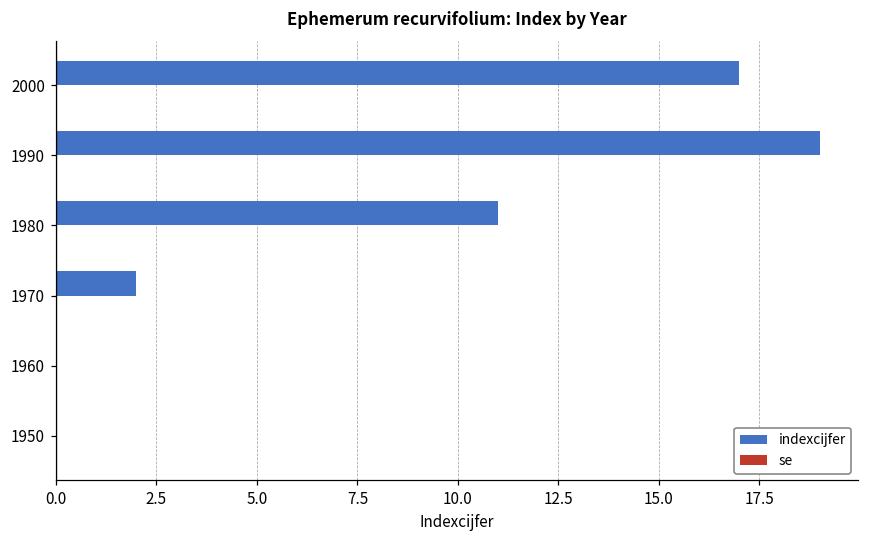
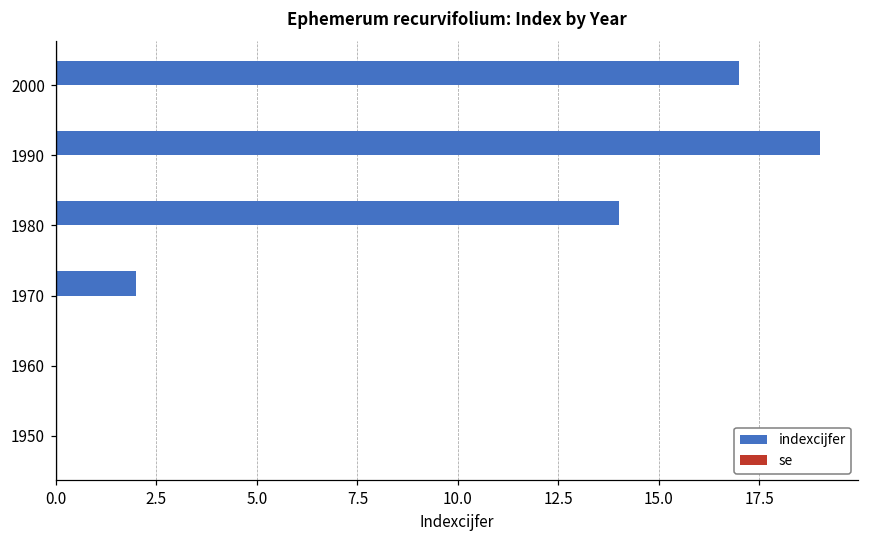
  {
    "indexcijfer": {
      "2000": 17,
      "1990": 19,
-     "1980": 11,
+     "1980": 14,
      "1970": 2,
      "1960": 0,
      "1950": 0
    },
    "se": {
      "2000": 0,
      "1990": 0,
      "1980": 0,
      "1970": 0,
      "1960": 0,
      "1950": 0
    }
  }
